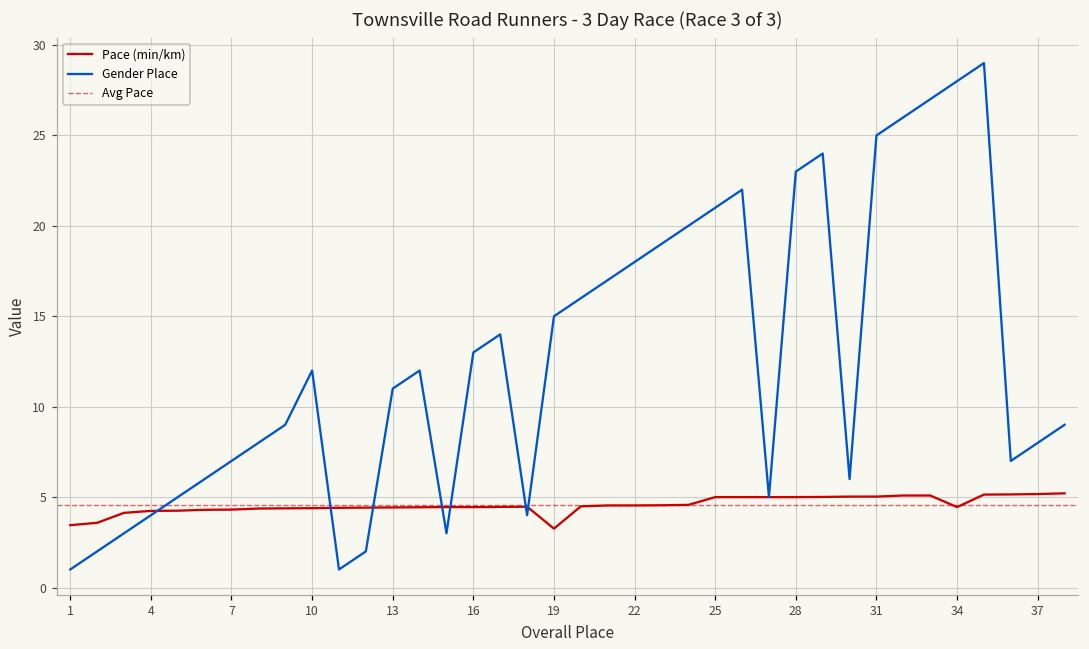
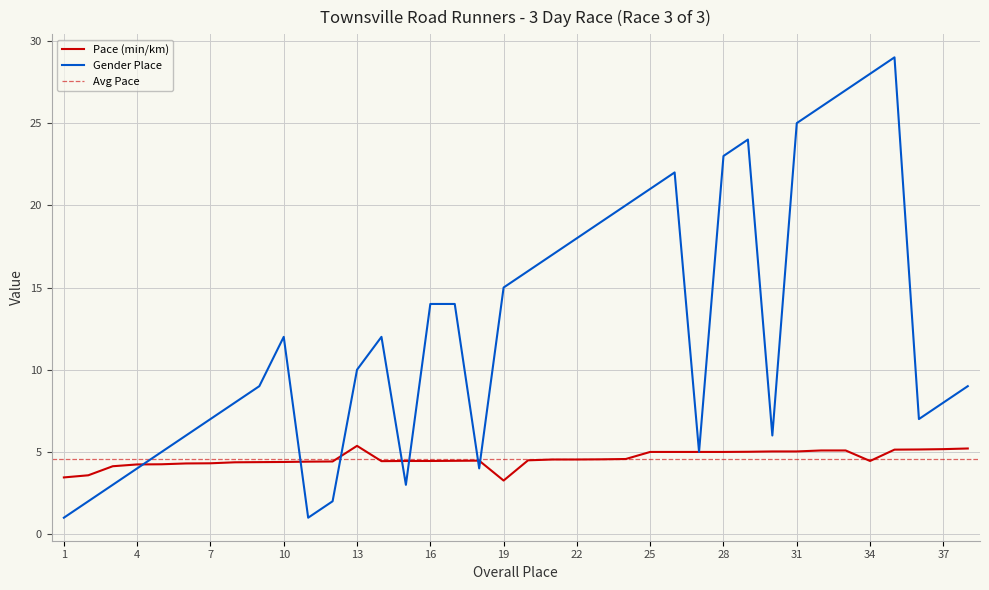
  {
    "Pace (min/km)": {
      "1": 3.5,
      "4": 4.2,
      "7": 4.3,
      "10": 4.4,
-     "13": 4.4,
+     "13": 5.4,
      "16": 4.5,
      "19": 3.3,
      "22": 4.5,
      "25": 5.0,
      "28": 5.0,
      "31": 5.0,
      "34": 4.5,
      "37": 5.2
    },
    "Gender Place": {
      "1": 1,
      "4": 4,
      "7": 7,
      "10": 12,
-     "13": 11,
-     "16": 13,
+     "13": 10,
+     "16": 14,
      "19": 15,
      "22": 18,
      "25": 21,
      "28": 23,
      "31": 25,
      "34": 28,
      "37": 8
    }
  }
